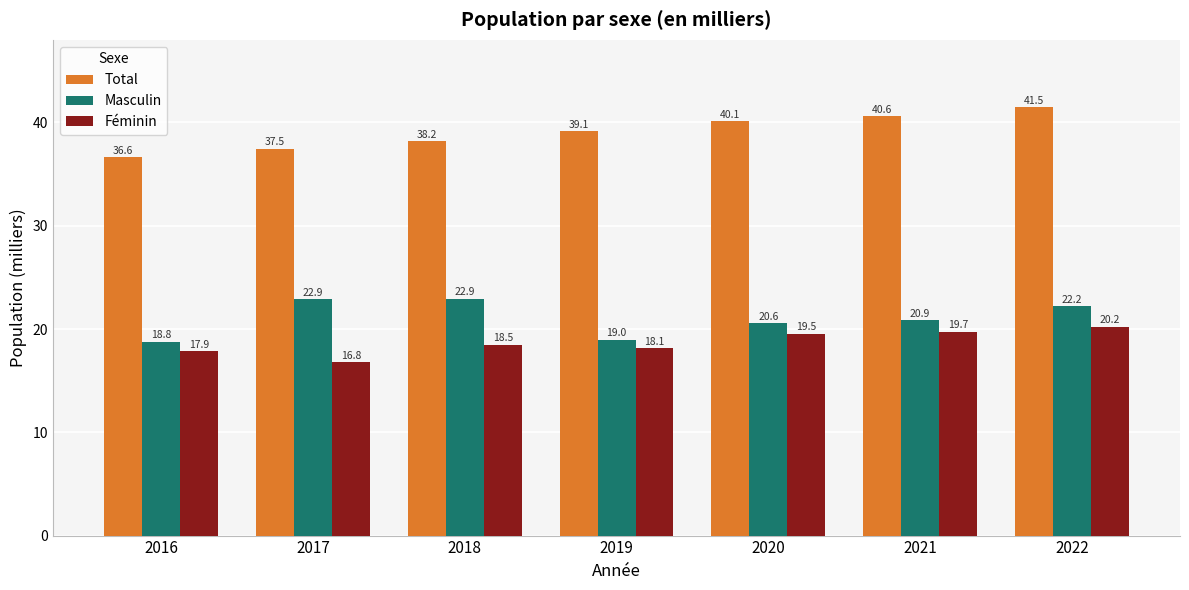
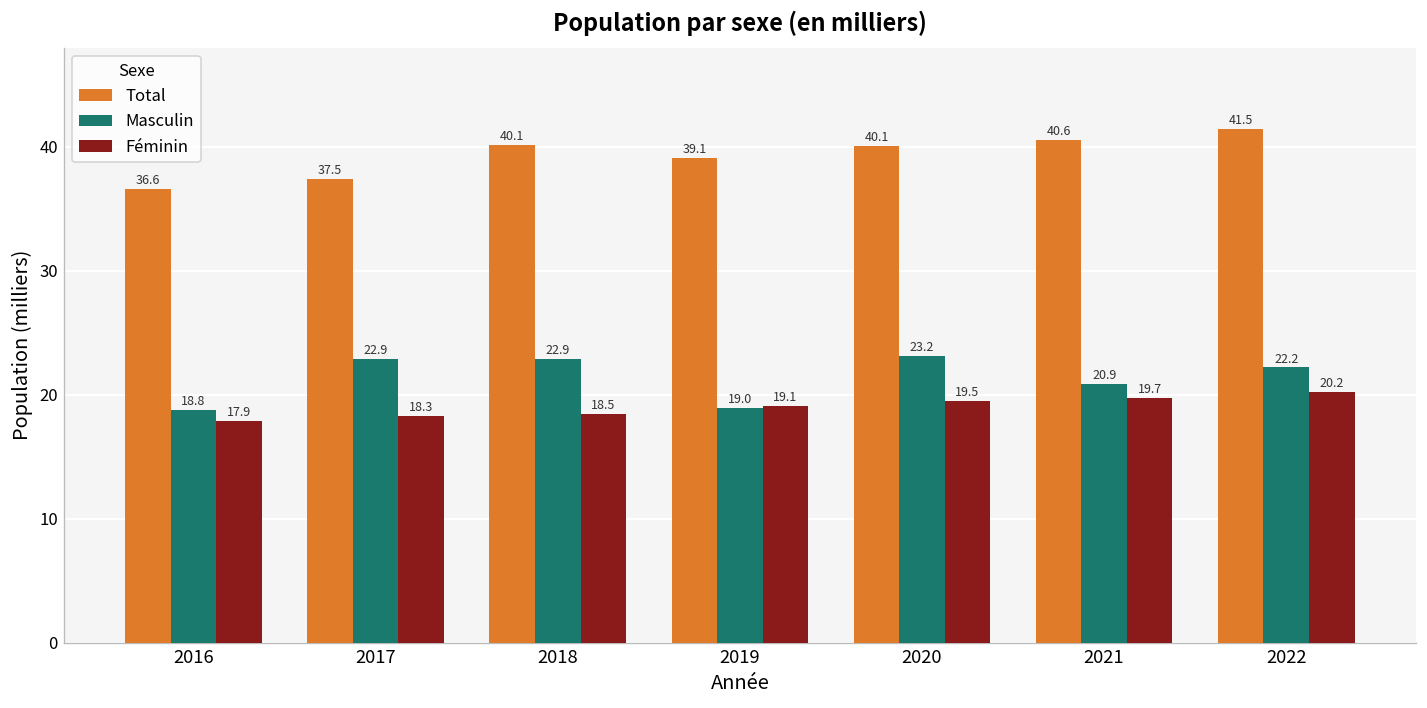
  {
    "Total": {
      "2016": 36.6,
      "2017": 37.5,
-     "2018": 38.2,
+     "2018": 40.1,
      "2019": 39.1,
      "2020": 40.1,
      "2021": 40.6,
      "2022": 41.5
    },
    "Masculin": {
      "2016": 18.8,
      "2017": 22.9,
      "2018": 22.9,
      "2019": 19.0,
-     "2020": 20.6,
+     "2020": 23.2,
      "2021": 20.9,
      "2022": 22.2
    },
    "Féminin": {
      "2016": 17.9,
-     "2017": 16.8,
+     "2017": 18.3,
      "2018": 18.5,
-     "2019": 18.1,
+     "2019": 19.1,
      "2020": 19.5,
      "2021": 19.7,
      "2022": 20.2
    }
  }
